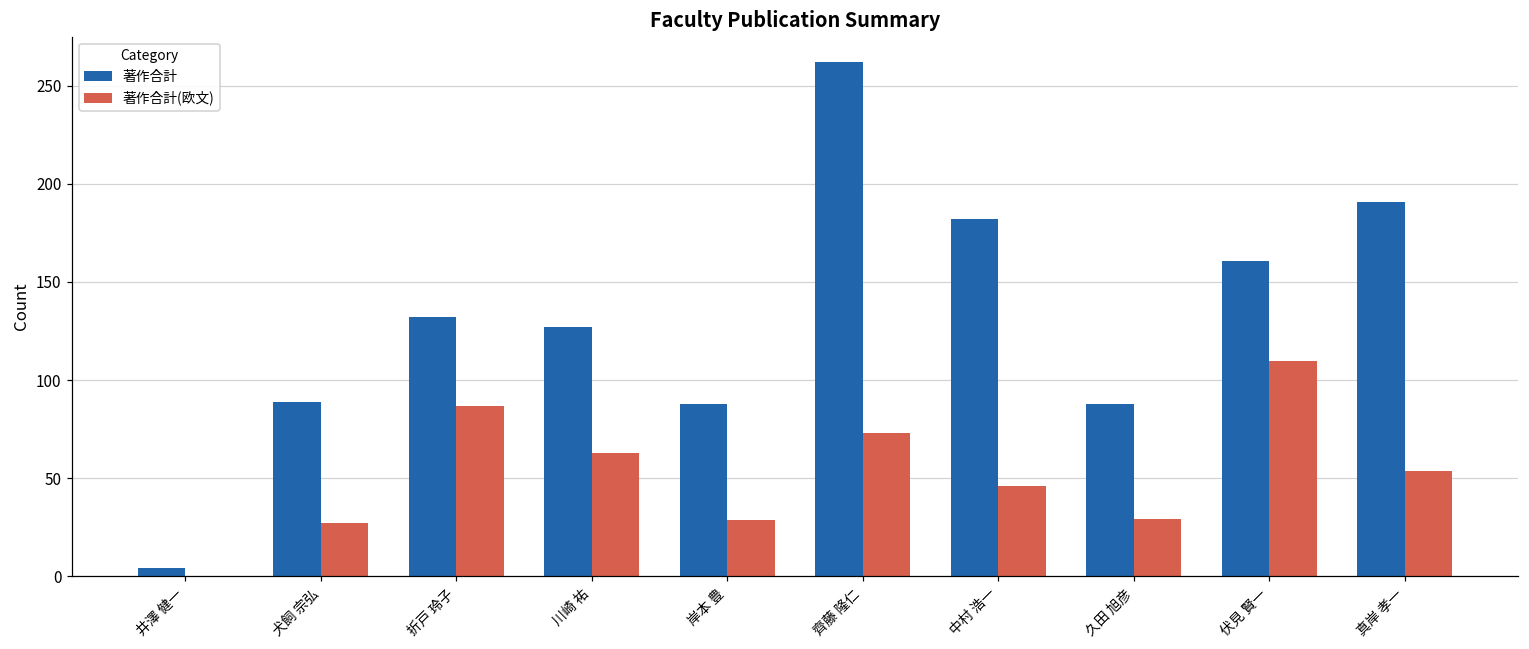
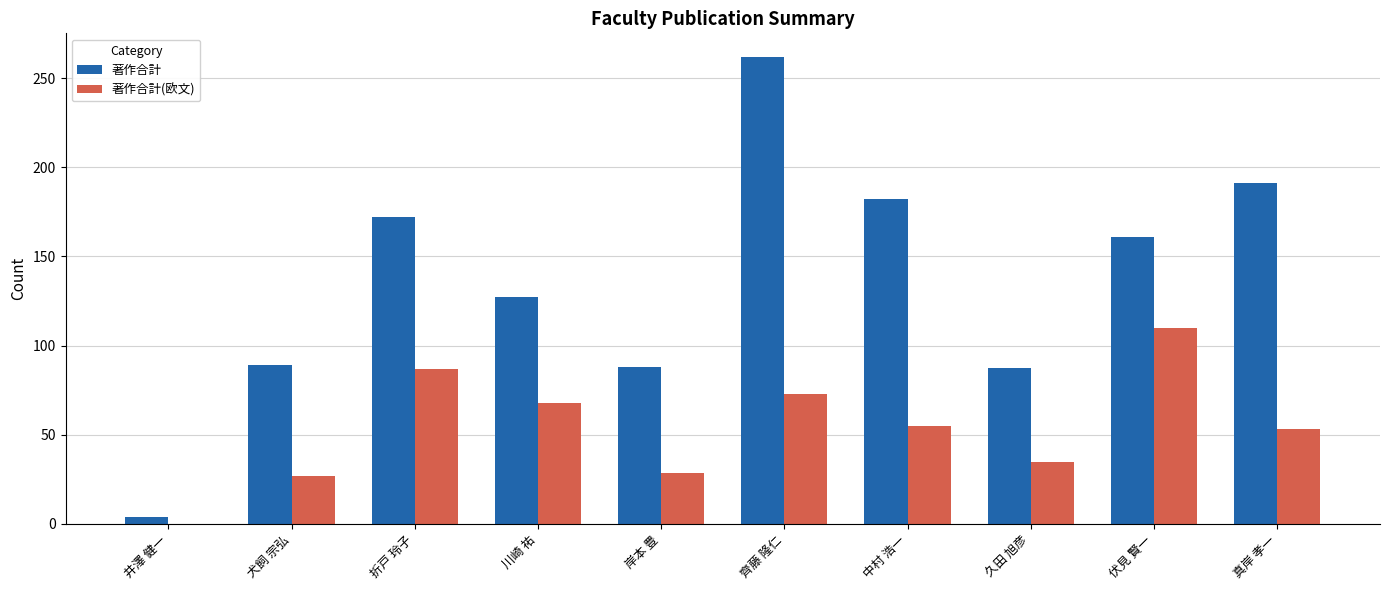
  {
    "著作合計": {
      "井澤 健一": 4,
      "犬飼 宗弘": 89,
-     "折戸 玲子": 132,
+     "折戸 玲子": 172,
      "川崎 祐": 127,
      "岸本 豊": 88,
      "齊藤 隆仁": 262,
      "中村 浩一": 182,
      "久田 旭彦": 88,
      "伏見 賢一": 161,
      "真岸 孝一": 191
    },
    "著作合計(欧文)": {
      "井澤 健一": 0,
      "犬飼 宗弘": 27,
      "折戸 玲子": 87,
-     "川崎 祐": 63,
+     "川崎 祐": 68,
      "岸本 豊": 29,
      "齊藤 隆仁": 73,
-     "中村 浩一": 46,
-     "久田 旭彦": 29,
+     "中村 浩一": 55,
+     "久田 旭彦": 35,
      "伏見 賢一": 110,
      "真岸 孝一": 53
    }
  }
